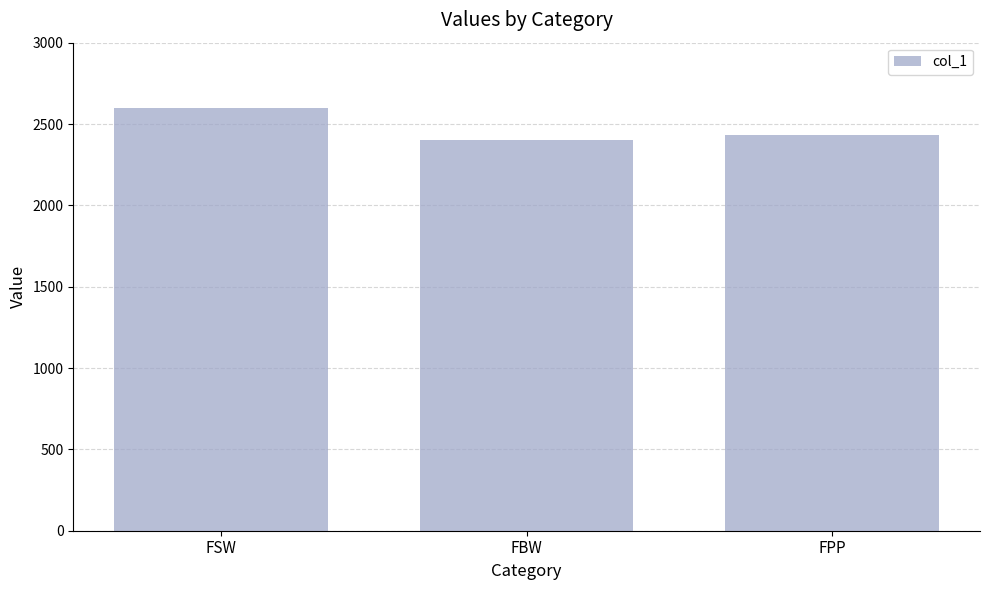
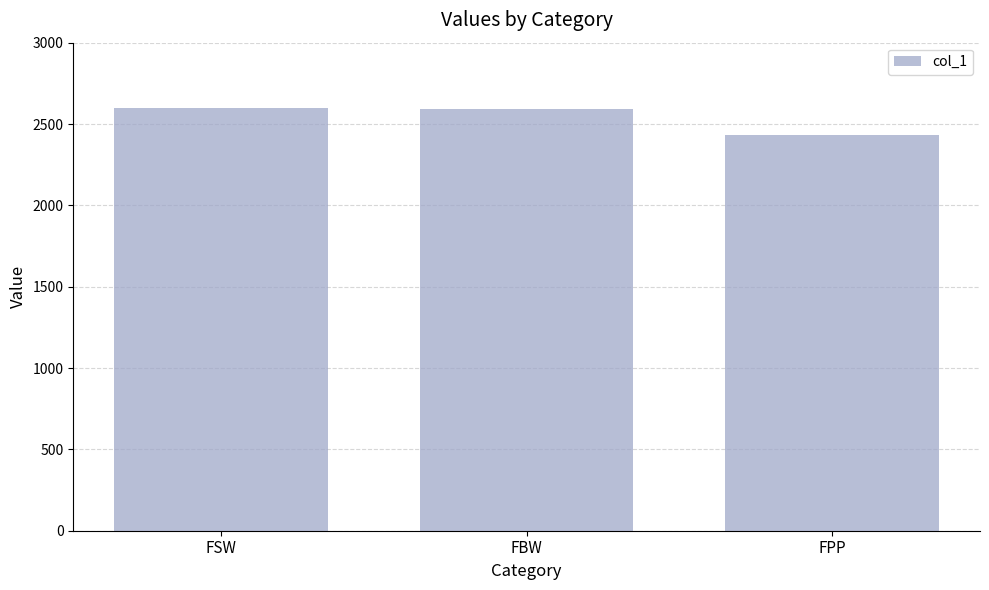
  {
    "FSW": 2600,
-   "FBW": 2400,
+   "FBW": 2590,
    "FPP": 2430
  }
